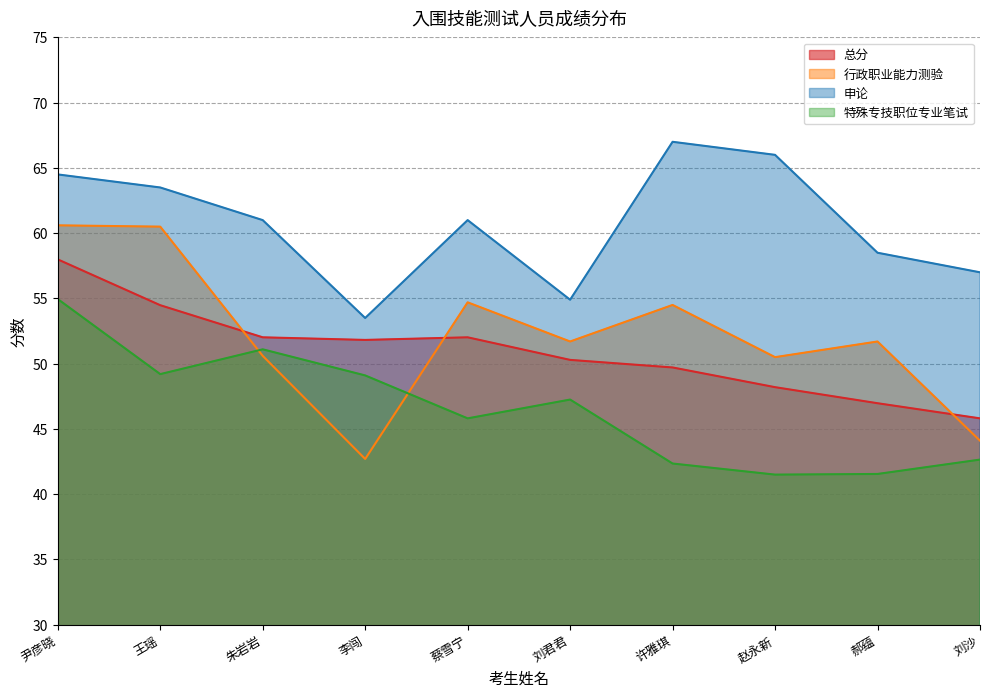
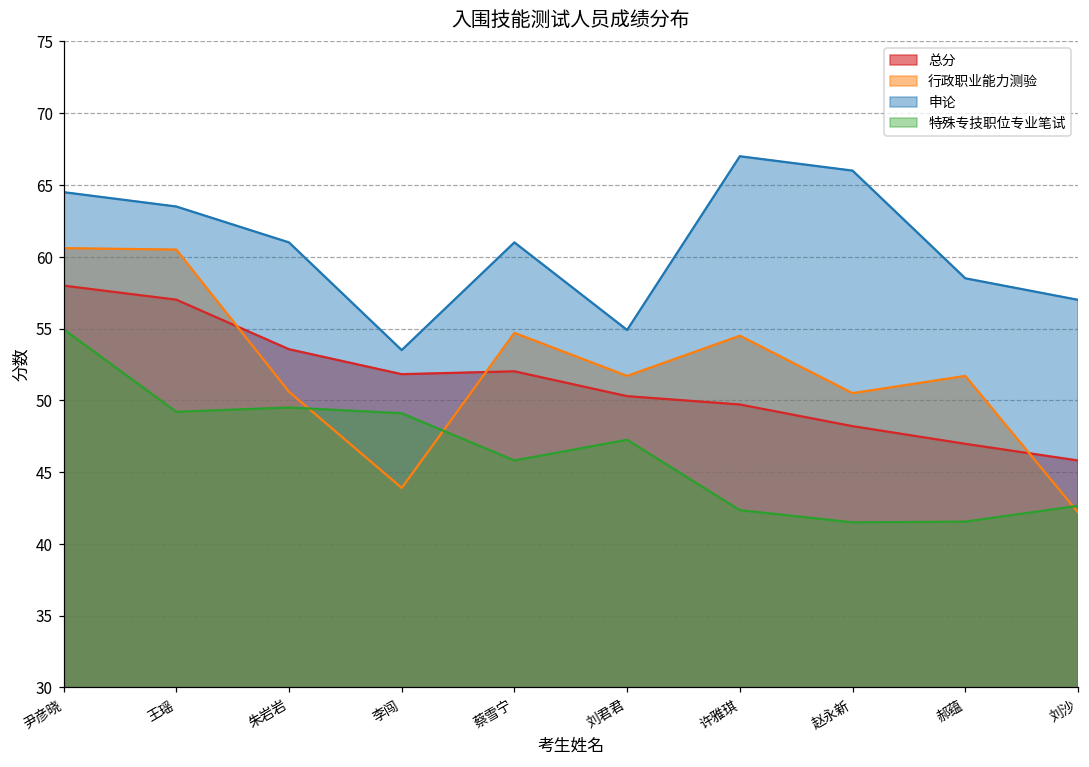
  {
    "总分": {
      "尹彦晓": 58.0,
-     "王瑶": 54.5,
-     "朱岩岩": 52.0,
+     "王瑶": 57.0,
+     "朱岩岩": 53.6,
      "李闯": 51.8,
      "蔡雪宁": 52.0,
      "刘君君": 50.3,
      "许雅琪": 49.7,
      "赵永新": 48.2,
      "郝蕴": 47.0,
      "刘沙": 45.8
    },
    "行政职业能力测验": {
      "尹彦晓": 60.6,
      "王瑶": 60.5,
      "朱岩岩": 50.6,
-     "李闯": 42.7,
+     "李闯": 43.9,
      "蔡雪宁": 54.7,
      "刘君君": 51.7,
      "许雅琪": 54.5,
      "赵永新": 50.5,
      "郝蕴": 51.7,
-     "刘沙": 44.1
+     "刘沙": 42.2
    },
    "申论": {
      "尹彦晓": 64.5,
      "王瑶": 63.5,
      "朱岩岩": 61.0,
      "李闯": 53.5,
      "蔡雪宁": 61.0,
      "刘君君": 54.9,
      "许雅琪": 67.0,
      "赵永新": 66.0,
      "郝蕴": 58.5,
      "刘沙": 57.0
    },
    "特殊专技职位专业笔试": {
      "尹彦晓": 55.0,
      "王瑶": 49.2,
-     "朱岩岩": 51.1,
+     "朱岩岩": 49.5,
      "李闯": 49.1,
      "蔡雪宁": 45.8,
      "刘君君": 47.3,
      "许雅琪": 42.4,
      "赵永新": 41.5,
      "郝蕴": 41.6,
      "刘沙": 42.7
    }
  }
